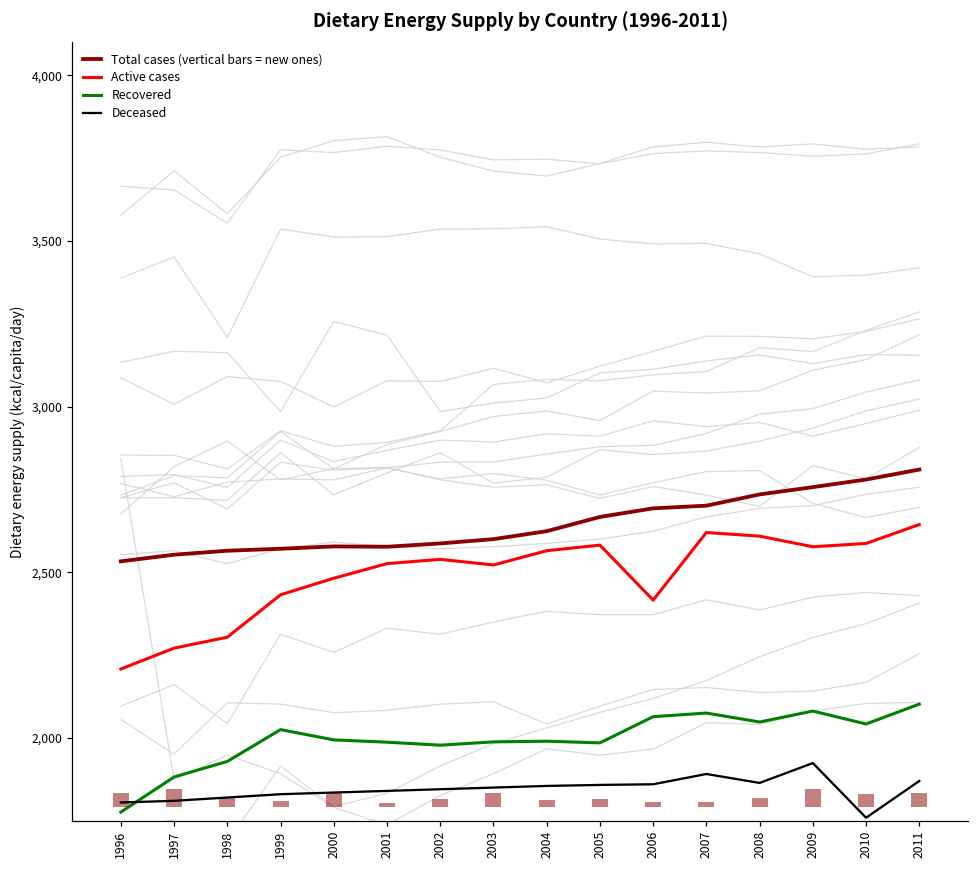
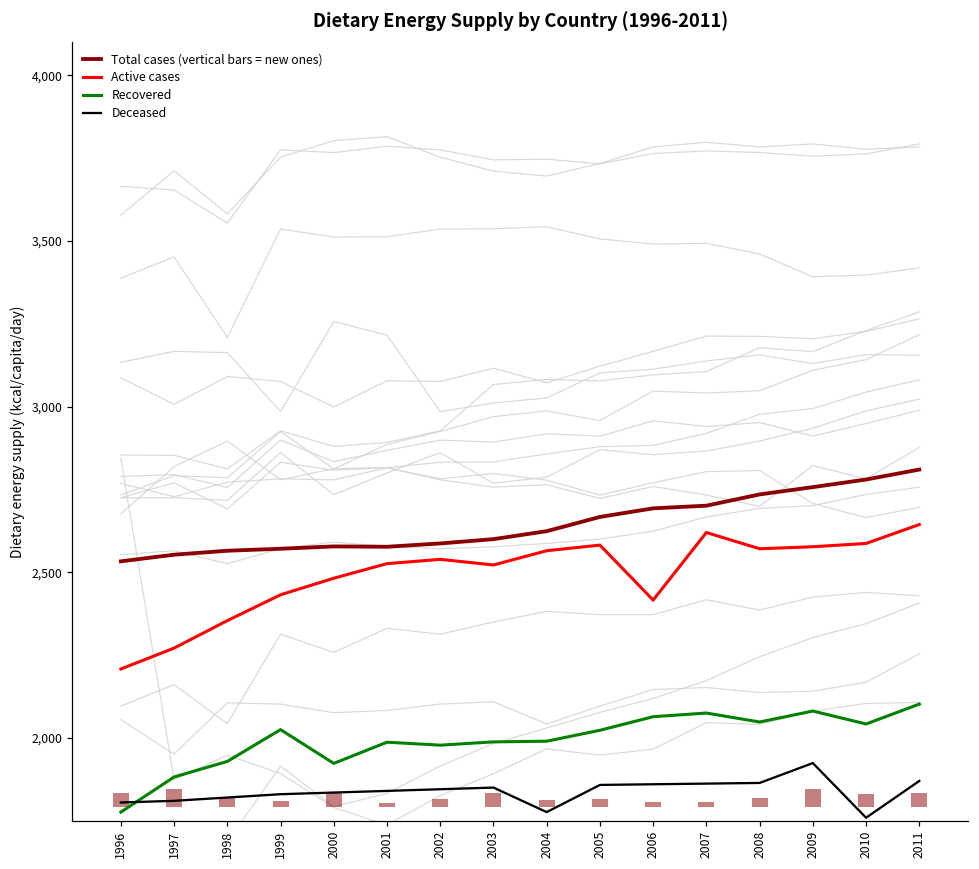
  {
    "Active cases": {
      "1996": "2,210",
      "1997": "2,270",
-     "1998": "2,300",
+     "1998": "2,350",
      "1999": "2,430",
      "2000": "2,480",
      "2001": "2,530",
      "2002": "2,540",
      "2003": "2,520",
      "2004": "2,570",
      "2005": "2,580",
      "2006": "2,420",
      "2007": "2,620",
-     "2008": "2,610",
+     "2008": "2,570",
      "2009": "2,580",
      "2010": "2,590",
      "2011": "2,640"
    },
    "Recovered": {
      "1996": "1,780",
      "1998": "1,930",
      "1999": "2,030",
-     "2000": "1,990",
+     "2000": "1,920",
      "2001": "1,990",
      "2002": "1,980",
      "2004": "1,990",
-     "2005": "1,990",
+     "2005": "2,020",
      "2006": "2,060",
      "2007": "2,080",
      "2010": "2,040"
    },
    "Deceased": {
      "1996": "1,810",
      "1997": "1,810",
      "1998": "1,820",
      "1999": "1,830",
      "2000": "1,840",
      "2002": "1,850",
      "2003": "1,850",
-     "2004": "1,860",
+     "2004": "1,780",
      "2005": "1,860",
      "2006": "1,860",
-     "2007": "1,890",
+     "2007": "1,860",
      "2008": "1,860",
      "2009": "1,920",
      "2010": "1,760",
      "2011": "1,870"
    }
  }
